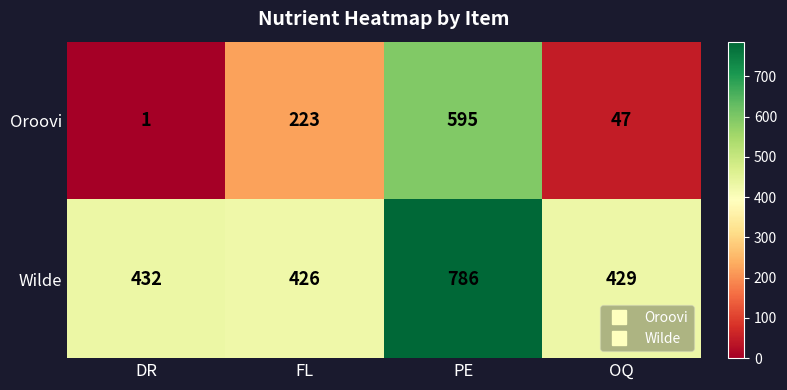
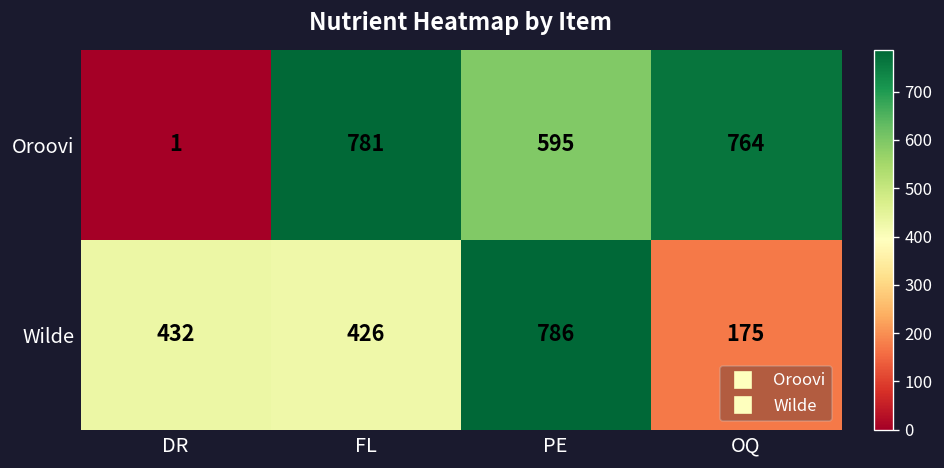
  {
    "Oroovi": {
      "DR": 1,
-     "FL": 223,
+     "FL": 781,
      "PE": 595,
-     "OQ": 47
+     "OQ": 764
    },
    "Wilde": {
      "DR": 432,
      "FL": 426,
      "PE": 786,
-     "OQ": 429
+     "OQ": 175
    }
  }
